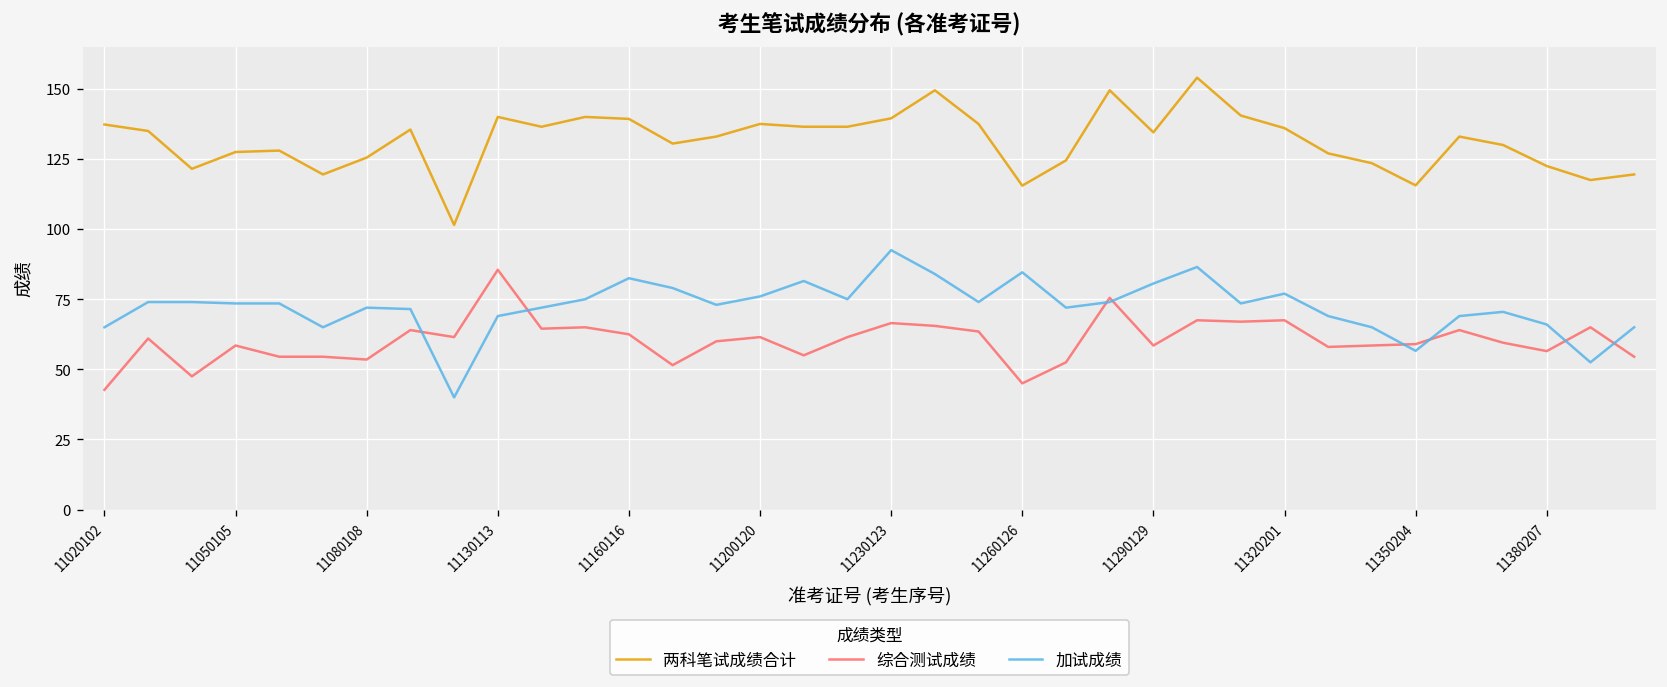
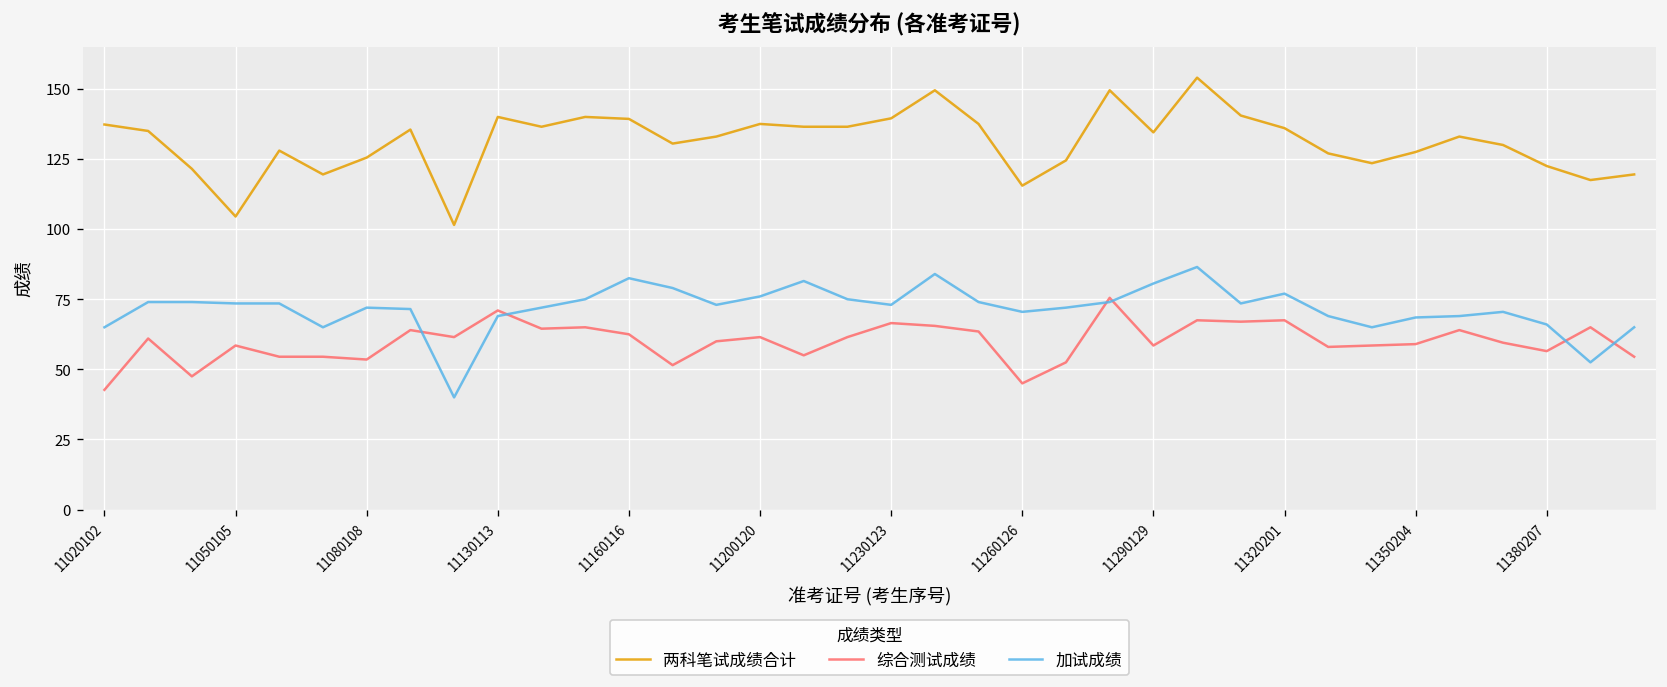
  {
    "两科笔试成绩合计": {
      "11020102": 137,
-     "11050105": 128,
+     "11050105": 105,
      "11080108": 126,
      "11130113": 140,
      "11160116": 139,
      "11200120": 138,
      "11230123": 140,
      "11260126": 116,
      "11290129": 135,
      "11320201": 136,
-     "11350204": 116,
+     "11350204": 128,
      "11380207": 123
    },
    "综合测试成绩": {
      "11020102": 43,
      "11050105": 59,
      "11080108": 54,
-     "11130113": 86,
+     "11130113": 71,
      "11160116": 63,
      "11200120": 62,
      "11230123": 67,
      "11260126": 45,
      "11290129": 59,
      "11320201": 68,
      "11350204": 59,
      "11380207": 57
    },
    "加试成绩": {
      "11020102": 65,
      "11050105": 74,
      "11080108": 72,
      "11130113": 69,
      "11160116": 83,
      "11200120": 76,
-     "11230123": 93,
-     "11260126": 85,
+     "11230123": 73,
+     "11260126": 71,
      "11290129": 81,
      "11320201": 77,
-     "11350204": 57,
+     "11350204": 69,
      "11380207": 66
    }
  }
